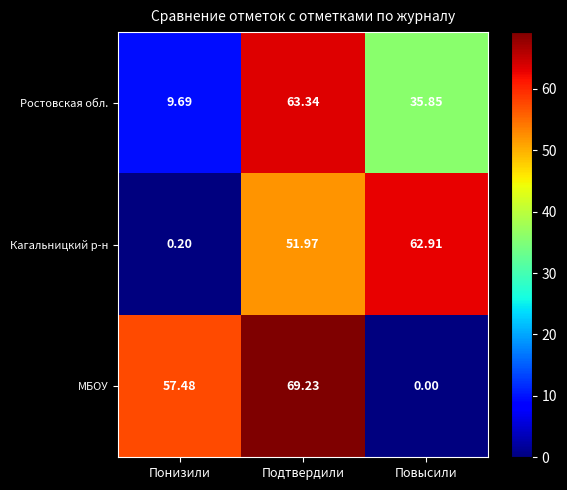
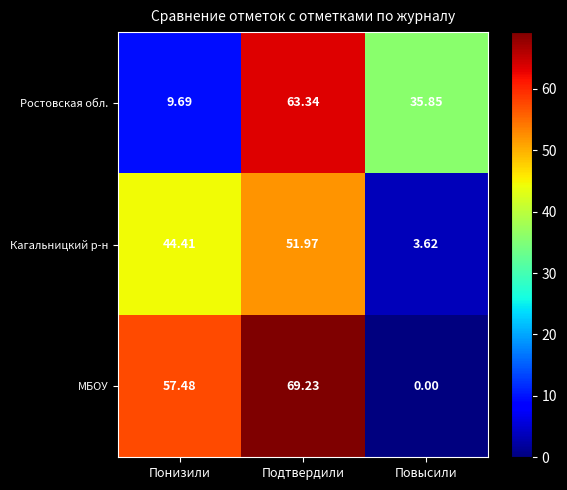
  {
    "Ростовская обл.": {
      "Понизили": 9.69,
      "Подтвердили": 63.34,
      "Повысили": 35.85
    },
    "Кагальницкий р-н": {
-     "Понизили": 0.20,
+     "Понизили": 44.41,
      "Подтвердили": 51.97,
-     "Повысили": 62.91
+     "Повысили": 3.62
    },
    "МБОУ": {
      "Понизили": 57.48,
      "Подтвердили": 69.23,
      "Повысили": 0.00
    }
  }
